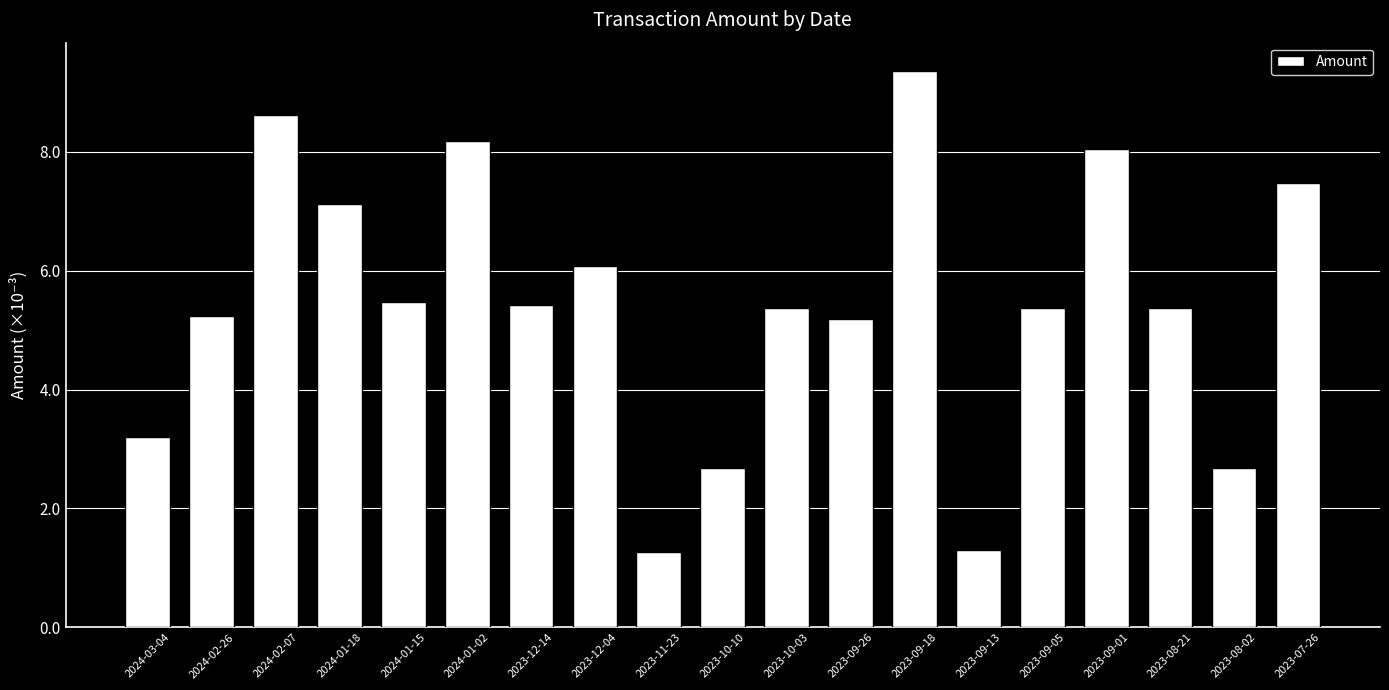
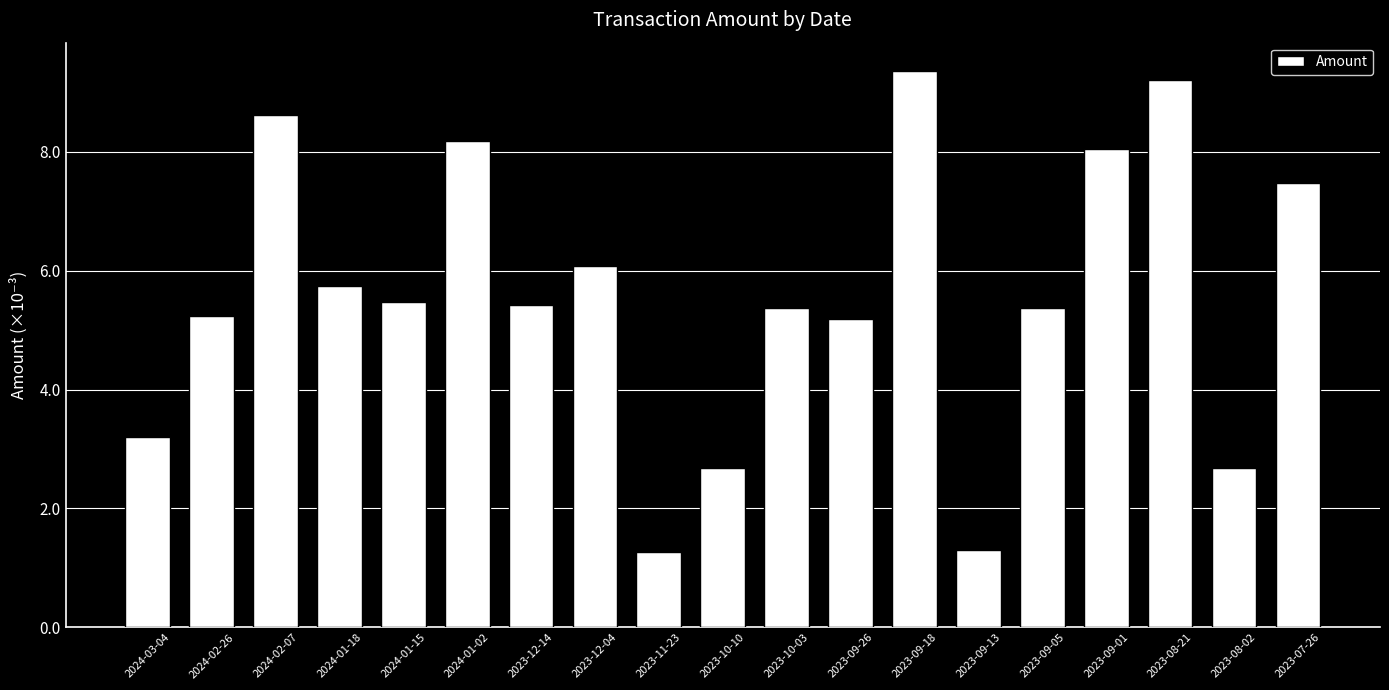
  {
    "2024-03-04": 3.2,
    "2024-02-26": 5.2,
    "2024-02-07": 8.6,
-   "2024-01-18": 7.1,
+   "2024-01-18": 5.7,
    "2024-01-15": 5.5,
    "2024-01-02": 8.2,
    "2023-12-14": 5.4,
    "2023-12-04": 6.1,
    "2023-11-23": 1.3,
    "2023-10-10": 2.7,
    "2023-10-03": 5.4,
    "2023-09-26": 5.2,
    "2023-09-18": 9.4,
    "2023-09-13": 1.3,
    "2023-09-05": 5.4,
    "2023-09-01": 8.0,
-   "2023-08-21": 5.4,
+   "2023-08-21": 9.2,
    "2023-08-02": 2.7,
    "2023-07-26": 7.5
  }
